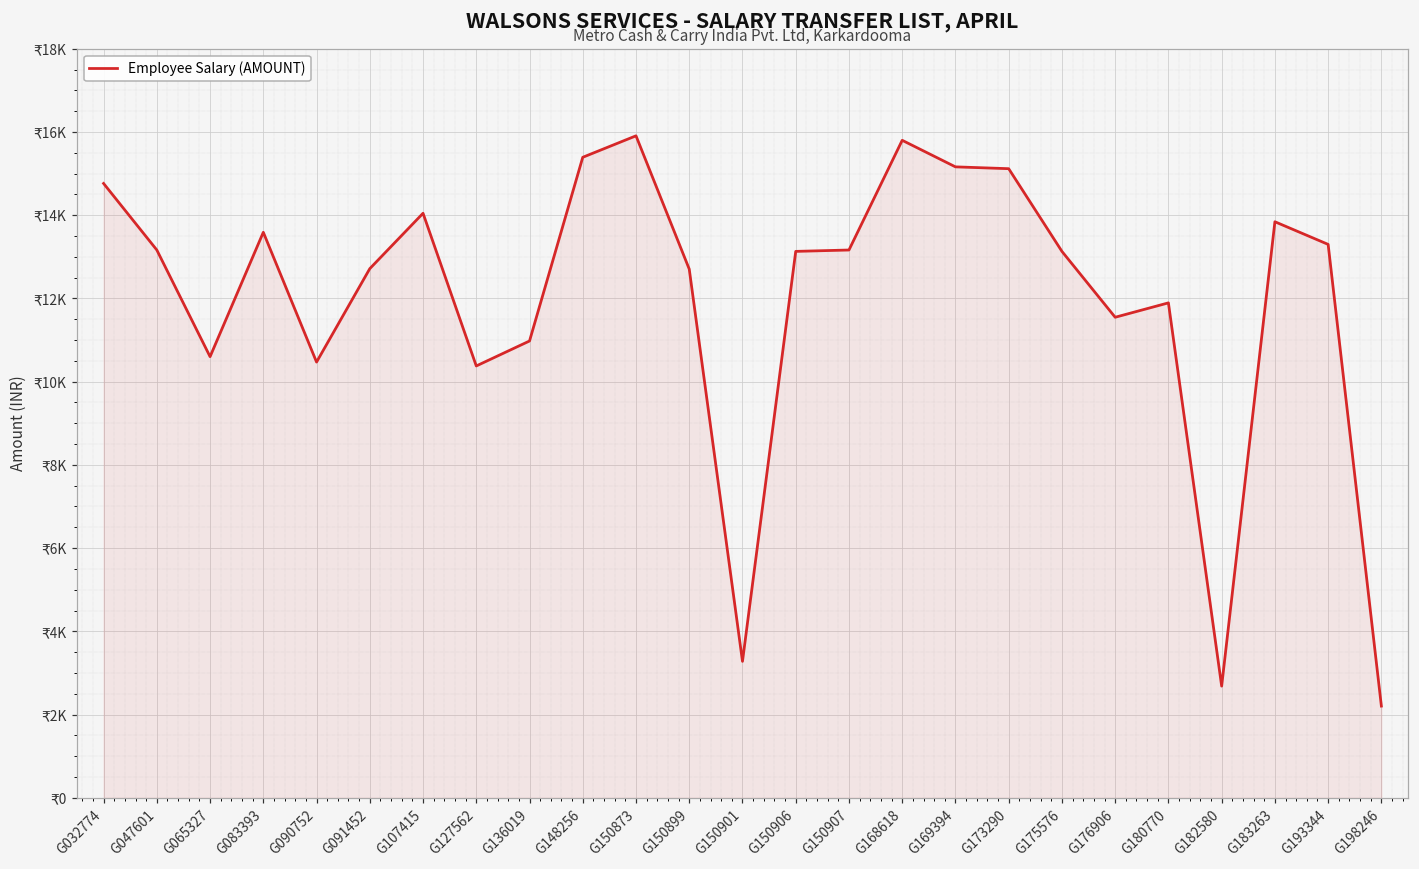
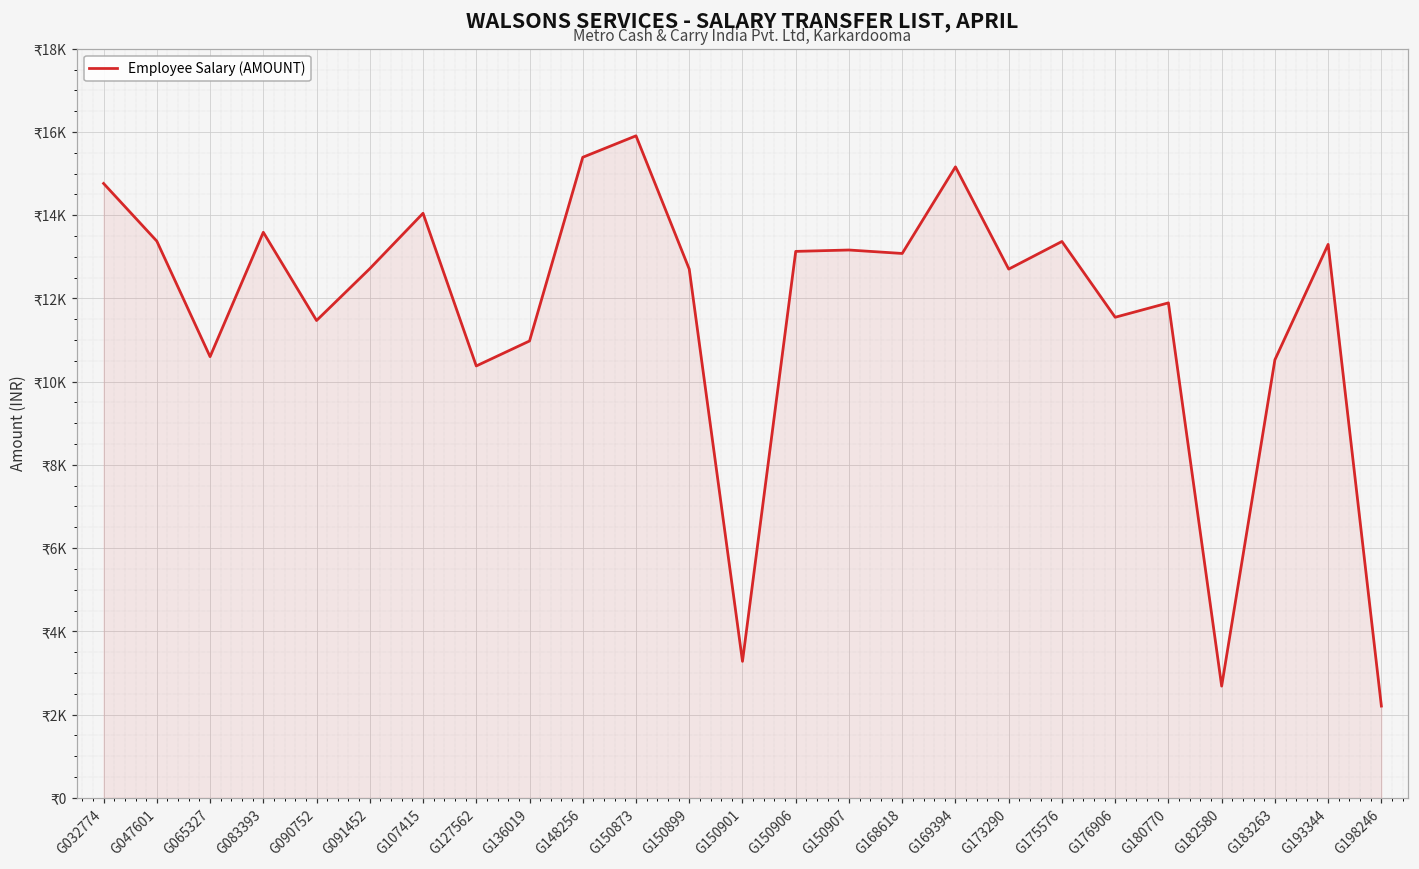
  {
    "G032774": "₹14800",
-   "G047601": "₹13200",
+   "G047601": "₹13400",
    "G065327": "₹10600",
    "G083393": "₹13600",
-   "G090752": "₹10500",
+   "G090752": "₹11500",
    "G091452": "₹12700",
    "G107415": "₹14000",
    "G127562": "₹10400",
    "G136019": "₹11000",
    "G148256": "₹15400",
    "G150873": "₹15900",
    "G150899": "₹12700",
    "G150901": "₹3300",
    "G150906": "₹13100",
    "G150907": "₹13200",
-   "G168618": "₹15800",
+   "G168618": "₹13100",
    "G169394": "₹15200",
-   "G173290": "₹15100",
-   "G175576": "₹13100",
+   "G173290": "₹12700",
+   "G175576": "₹13400",
    "G176906": "₹11500",
    "G180770": "₹11900",
    "G182580": "₹2700",
-   "G183263": "₹13800",
+   "G183263": "₹10500",
    "G193344": "₹13300",
    "G198246": "₹2200"
  }
